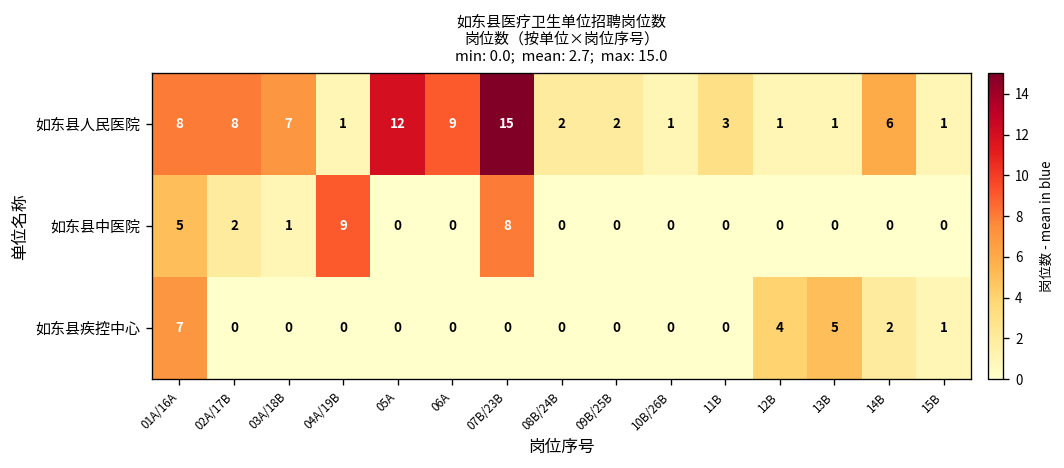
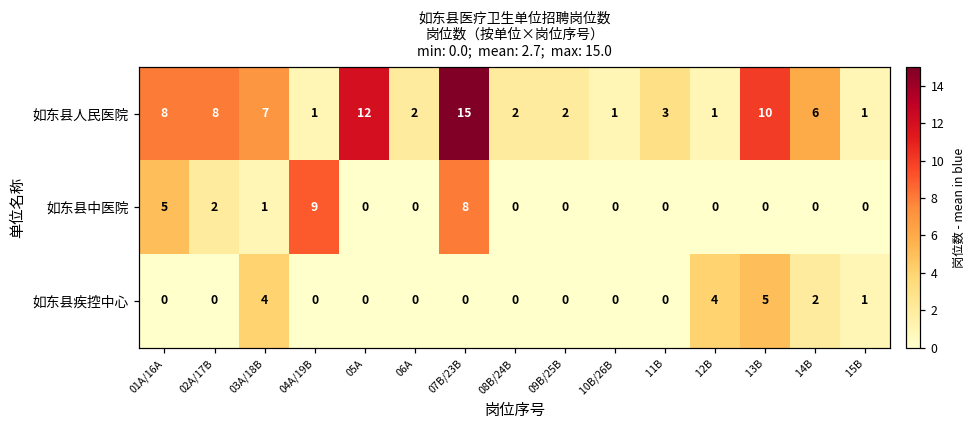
  {
    "如东县人民医院": {
      "01A/16A": 8,
      "02A/17B": 8,
      "03A/18B": 7,
      "04A/19B": 1,
      "05A": 12,
-     "06A": 9,
+     "06A": 2,
      "07B/23B": 15,
      "08B/24B": 2,
      "09B/25B": 2,
      "10B/26B": 1,
      "11B": 3,
      "12B": 1,
-     "13B": 1,
+     "13B": 10,
      "14B": 6,
      "15B": 1
    },
    "如东县中医院": {
      "01A/16A": 5,
      "02A/17B": 2,
      "03A/18B": 1,
      "04A/19B": 9,
      "05A": 0,
      "06A": 0,
      "07B/23B": 8,
      "08B/24B": 0,
      "09B/25B": 0,
      "10B/26B": 0,
      "11B": 0,
      "12B": 0,
      "13B": 0,
      "14B": 0,
      "15B": 0
    },
    "如东县疾控中心": {
-     "01A/16A": 7,
+     "01A/16A": 0,
      "02A/17B": 0,
-     "03A/18B": 0,
+     "03A/18B": 4,
      "04A/19B": 0,
      "05A": 0,
      "06A": 0,
      "07B/23B": 0,
      "08B/24B": 0,
      "09B/25B": 0,
      "10B/26B": 0,
      "11B": 0,
      "12B": 4,
      "13B": 5,
      "14B": 2,
      "15B": 1
    }
  }
